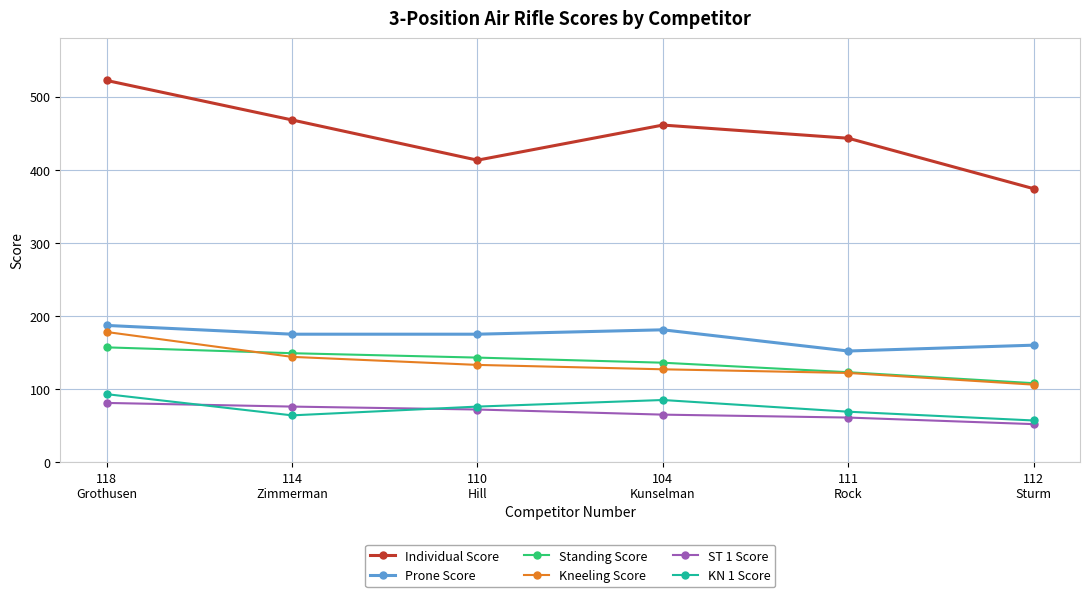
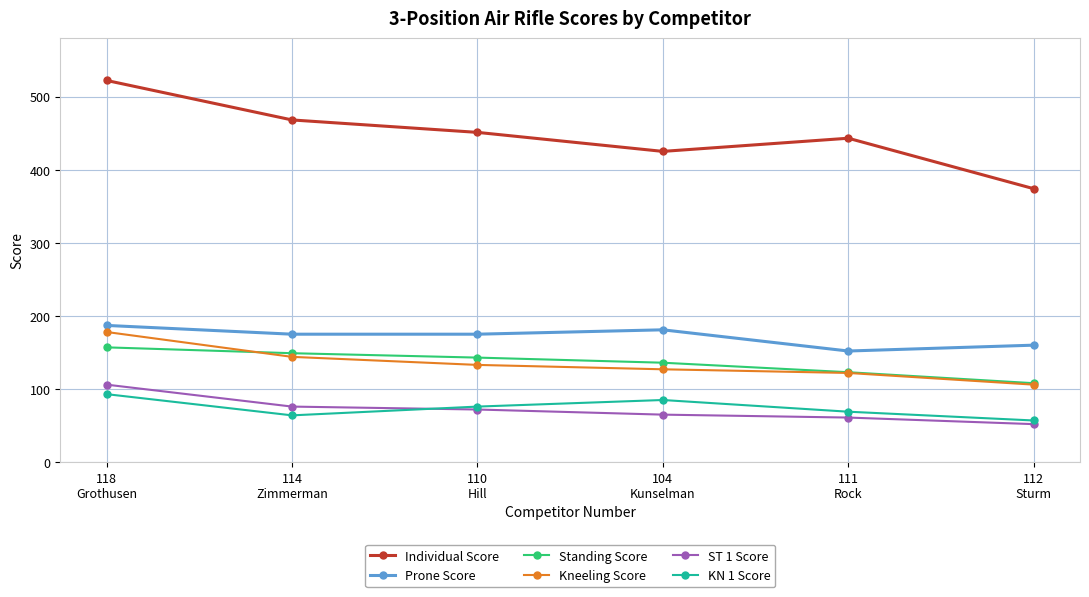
  {
    "Individual Score": {
      "118 Grothusen": 520,
      "114 Zimmerman": 470,
-     "110 Hill": 410,
-     "104 Kunselman": 460,
+     "110 Hill": 450,
+     "104 Kunselman": 430,
      "111 Rock": 440,
      "112 Sturm": 370
    },
    "Prone Score": {
      "118 Grothusen": 190,
      "114 Zimmerman": 180,
      "110 Hill": 180,
      "104 Kunselman": 180,
      "111 Rock": 150,
      "112 Sturm": 160
    },
    "Kneeling Score": {
      "118 Grothusen": 180,
      "114 Zimmerman": 140,
      "110 Hill": 130,
      "104 Kunselman": 130
    },
    "ST 1 Score": {
-     "118 Grothusen": 80,
+     "118 Grothusen": 110,
      "114 Zimmerman": 80,
      "110 Hill": 70,
      "104 Kunselman": 70,
      "111 Rock": 60,
      "112 Sturm": 50
    }
  }
